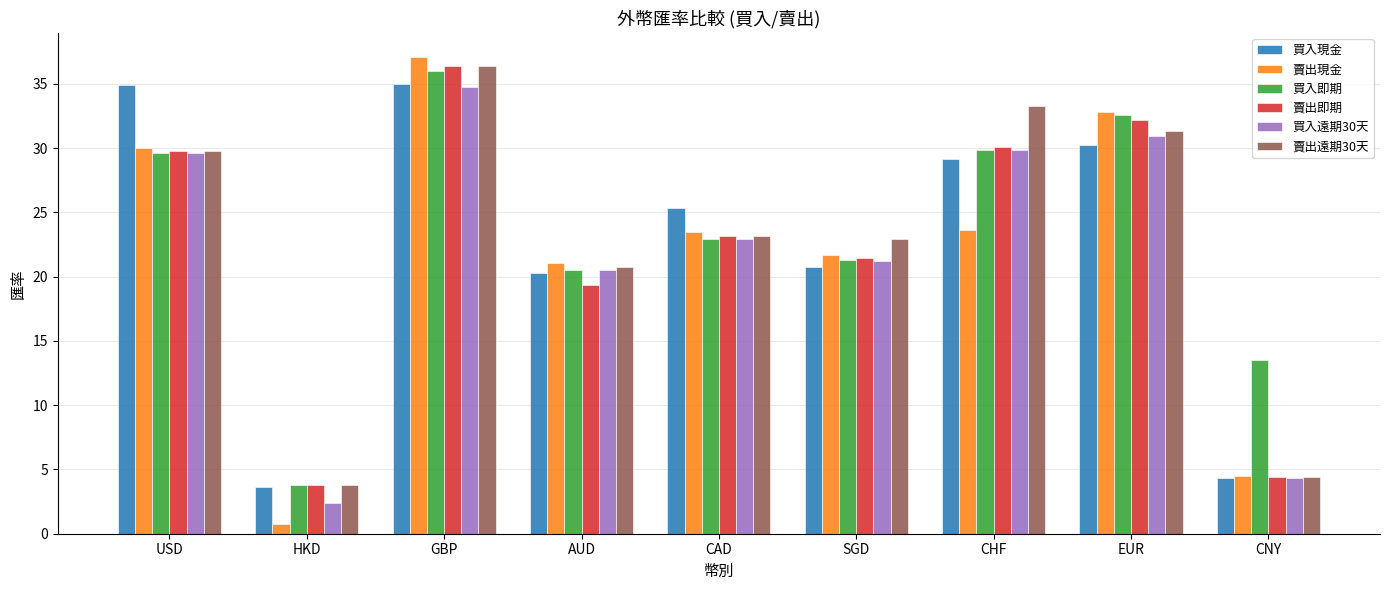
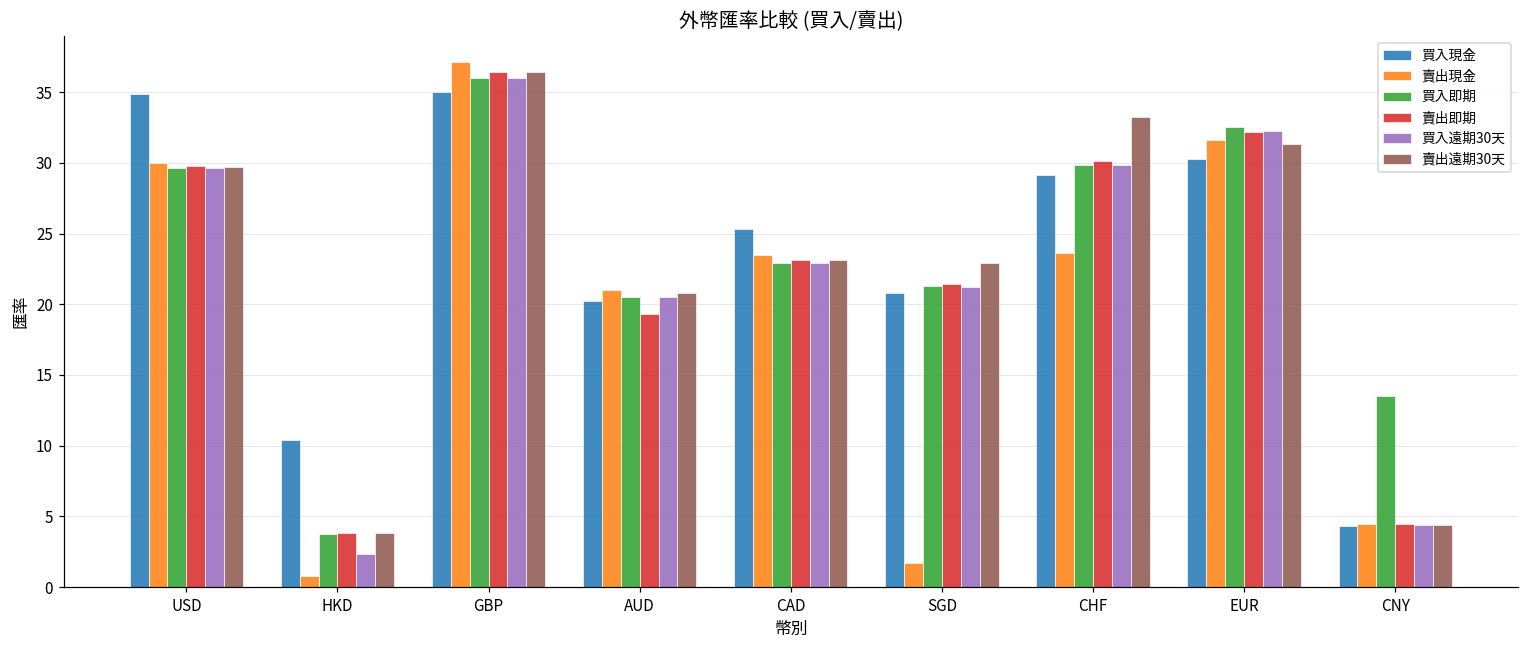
  {
    "買入現金": {
      "USD": 34.9,
-     "HKD": 3.6,
+     "HKD": 10.4,
      "GBP": 35.0,
      "AUD": 20.3,
      "CAD": 25.3,
      "SGD": 20.8,
      "CHF": 29.2,
      "EUR": 30.3,
      "CNY": 4.3
    },
    "賣出現金": {
      "USD": 30.0,
      "HKD": 0.8,
      "GBP": 37.1,
      "AUD": 21.0,
      "CAD": 23.5,
-     "SGD": 21.7,
+     "SGD": 1.7,
      "CHF": 23.6,
-     "EUR": 32.8,
+     "EUR": 31.6,
      "CNY": 4.5
    },
    "買入即期": {
      "USD": 29.7,
      "HKD": 3.8,
      "GBP": 36.0,
      "AUD": 20.5,
      "CAD": 22.9,
      "SGD": 21.3,
      "CHF": 29.9,
      "EUR": 32.5,
      "CNY": 13.5
    },
    "賣出即期": {
      "USD": 29.8,
      "HKD": 3.8,
      "GBP": 36.4,
      "AUD": 19.3,
      "CAD": 23.1,
      "SGD": 21.5,
      "CHF": 30.1,
      "EUR": 32.2,
      "CNY": 4.4
    },
    "買入遠期30天": {
      "USD": 29.6,
      "HKD": 2.4,
-     "GBP": 34.8,
+     "GBP": 36.0,
      "AUD": 20.5,
      "CAD": 22.9,
      "SGD": 21.2,
      "CHF": 29.9,
-     "EUR": 30.9,
+     "EUR": 32.3,
      "CNY": 4.4
    },
    "賣出遠期30天": {
      "USD": 29.7,
      "HKD": 3.8,
      "GBP": 36.4,
      "AUD": 20.8,
      "CAD": 23.1,
      "SGD": 22.9,
      "CHF": 33.3,
      "EUR": 31.3,
      "CNY": 4.4
    }
  }
